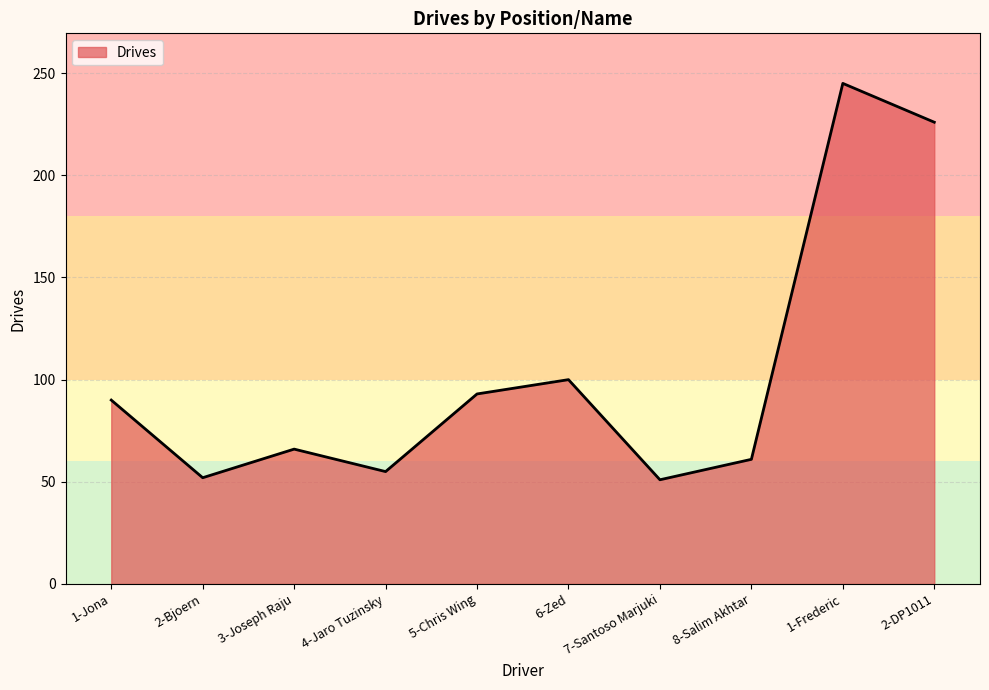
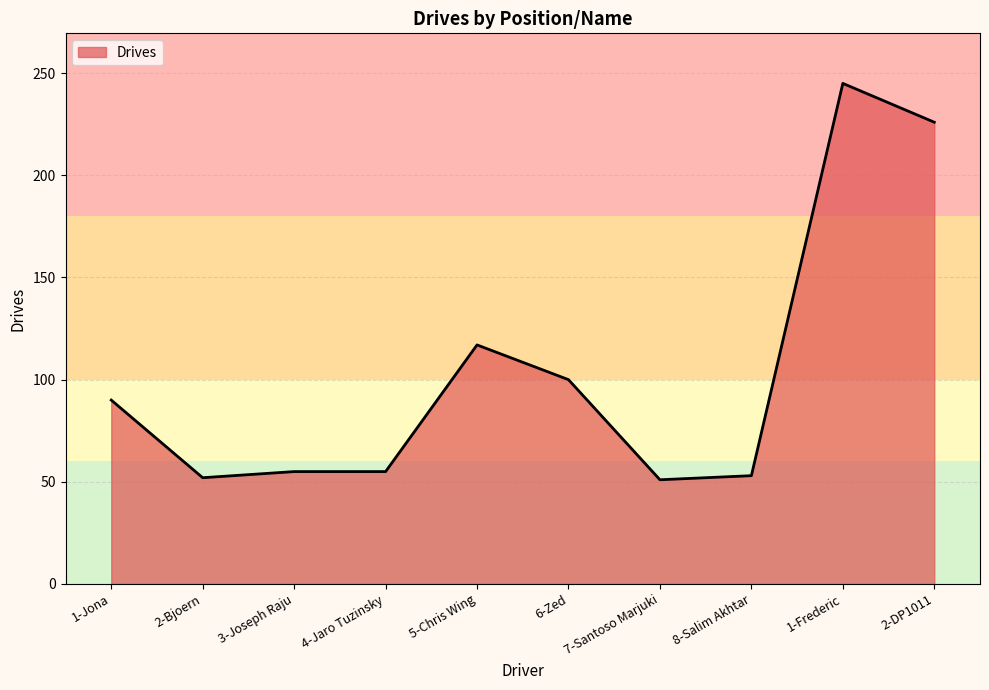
  {
    "1-Jona": 90,
    "2-Bjoern": 52,
-   "3-Joseph Raju": 66,
+   "3-Joseph Raju": 55,
    "4-Jaro Tuzinsky": 55,
-   "5-Chris Wing": 93,
+   "5-Chris Wing": 117,
    "6-Zed": 100,
    "7-Santoso Marjuki": 51,
-   "8-Salim Akhtar": 61,
+   "8-Salim Akhtar": 53,
    "1-Frederic": 245,
    "2-DP1011": 226
  }
